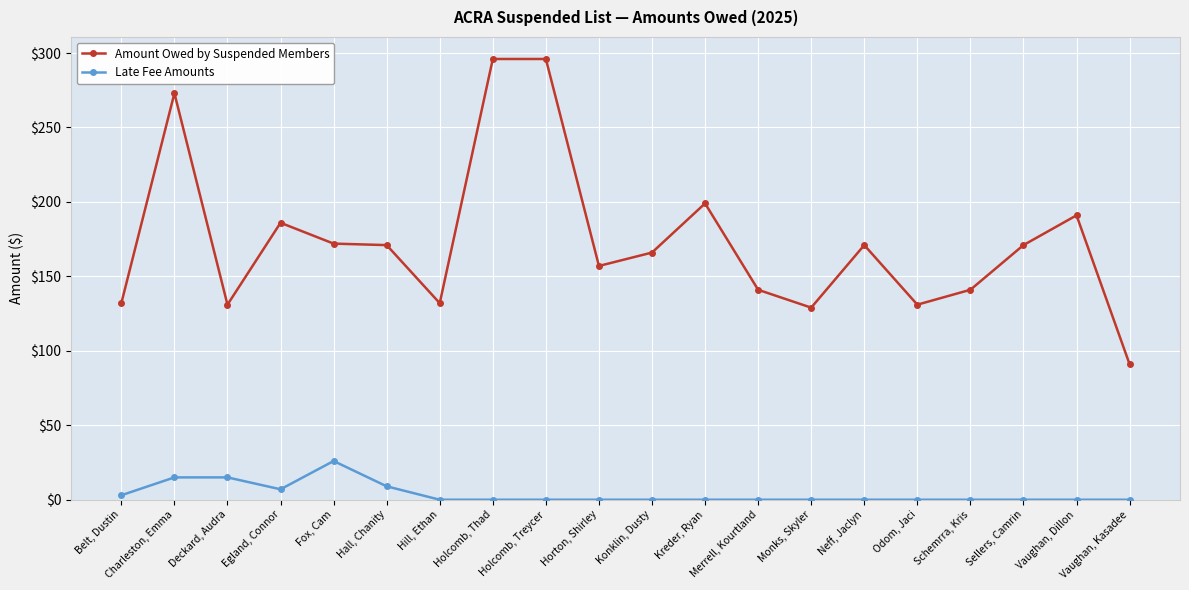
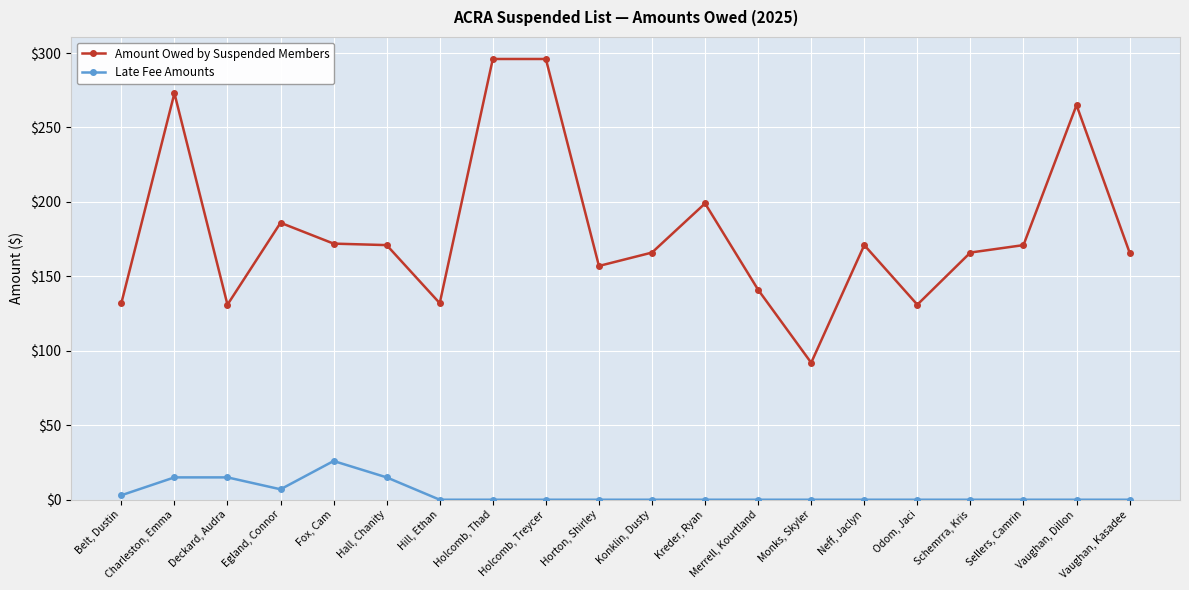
  {
    "Amount Owed by Suspended Members": {
      "Belt, Dustin": "$132",
      "Charleston, Emma": "$273",
      "Deckard, Audra": "$131",
      "Egland, Connor": "$186",
      "Fox, Cam": "$172",
      "Hall, Chanity": "$171",
      "Hill, Ethan": "$132",
      "Holcomb, Thad": "$296",
      "Holcomb, Treycer": "$296",
      "Horton, Shirley": "$157",
      "Konklin, Dusty": "$166",
      "Kreder, Ryan": "$199",
      "Merrell, Kourtland": "$141",
-     "Monks, Skyler": "$129",
+     "Monks, Skyler": "$92",
      "Neff, Jaclyn": "$171",
      "Odom, Jaci": "$131",
-     "Schemrra, Kris": "$141",
+     "Schemrra, Kris": "$166",
      "Sellers, Camrin": "$171",
-     "Vaughan, Dillon": "$191",
-     "Vaughan, Kasadee": "$91"
+     "Vaughan, Dillon": "$265",
+     "Vaughan, Kasadee": "$166"
    },
    "Late Fee Amounts": {
      "Belt, Dustin": "$3",
      "Charleston, Emma": "$15",
      "Deckard, Audra": "$15",
      "Egland, Connor": "$7",
      "Fox, Cam": "$26",
-     "Hall, Chanity": "$9",
+     "Hall, Chanity": "$15",
      "Hill, Ethan": "$0",
      "Holcomb, Thad": "$0",
      "Holcomb, Treycer": "$0",
      "Horton, Shirley": "$0",
      "Konklin, Dusty": "$0",
      "Kreder, Ryan": "$0",
      "Merrell, Kourtland": "$0",
      "Monks, Skyler": "$0",
      "Neff, Jaclyn": "$0",
      "Odom, Jaci": "$0",
      "Schemrra, Kris": "$0",
      "Sellers, Camrin": "$0",
      "Vaughan, Dillon": "$0",
      "Vaughan, Kasadee": "$0"
    }
  }
